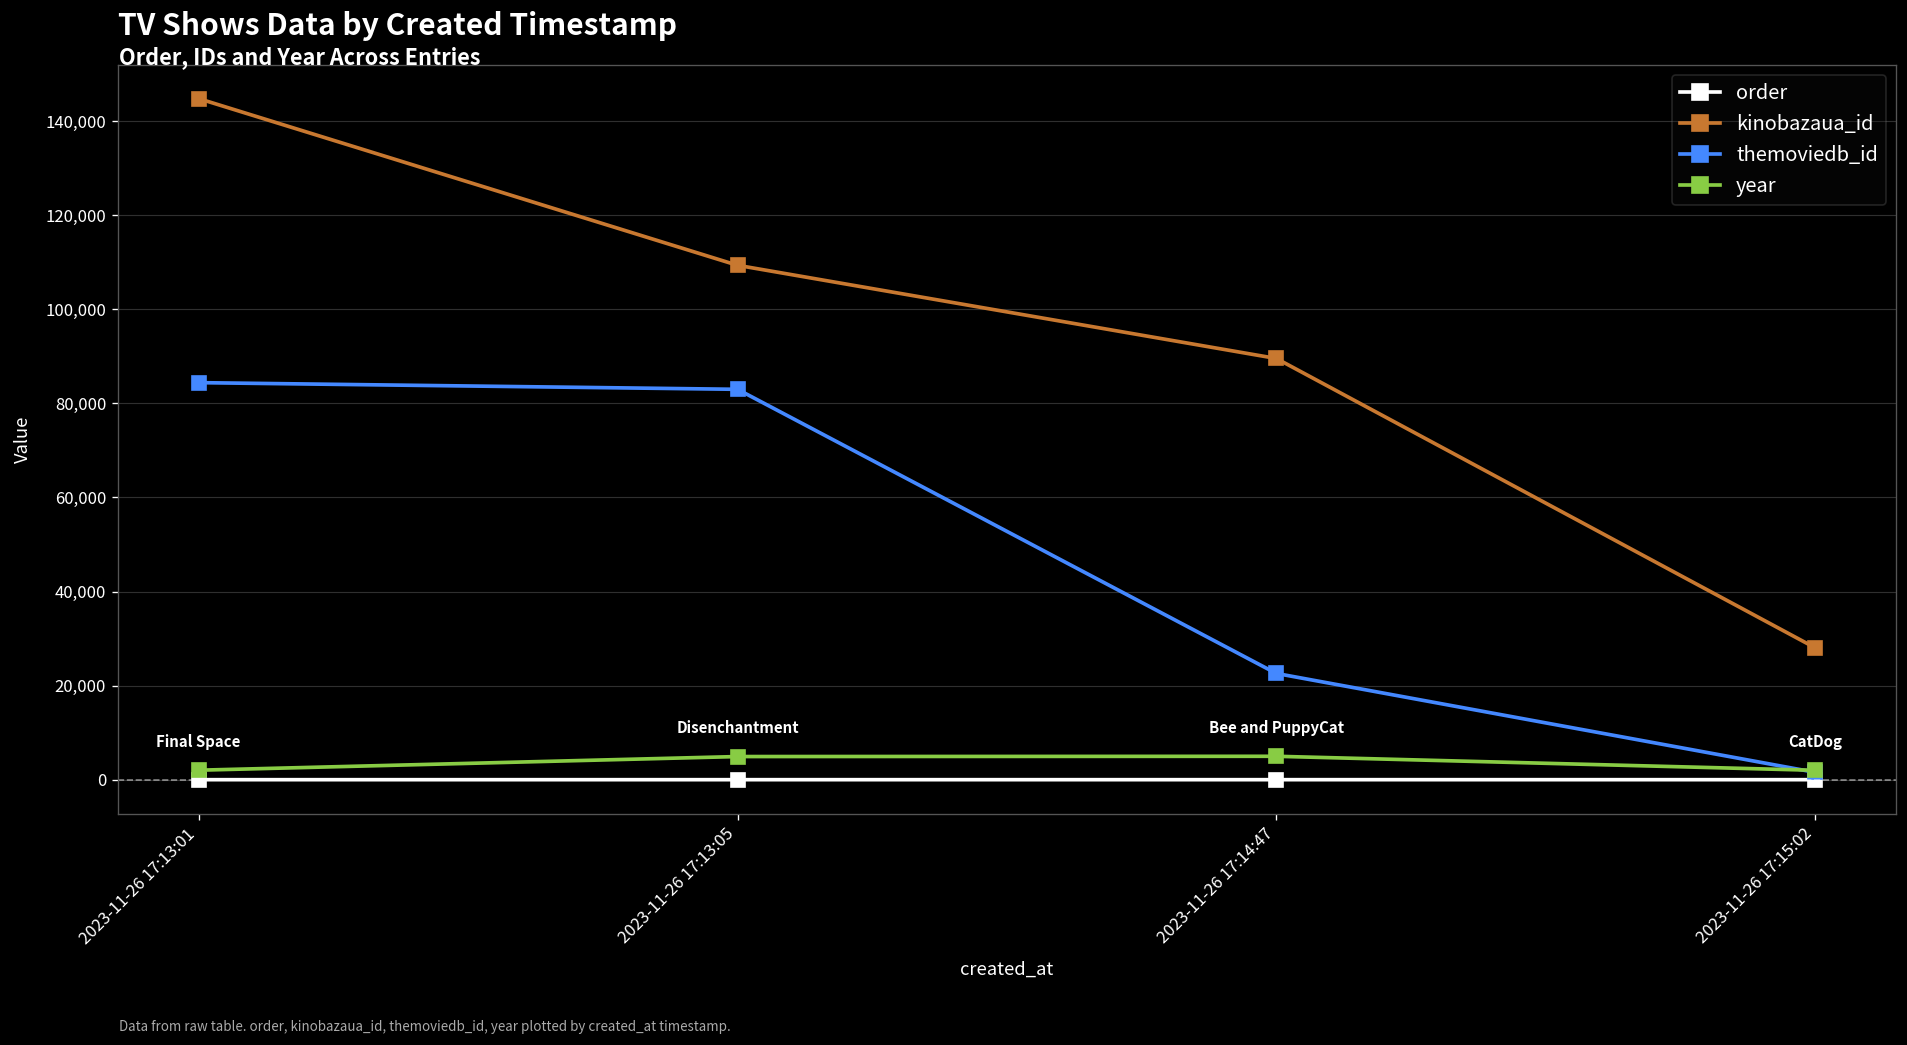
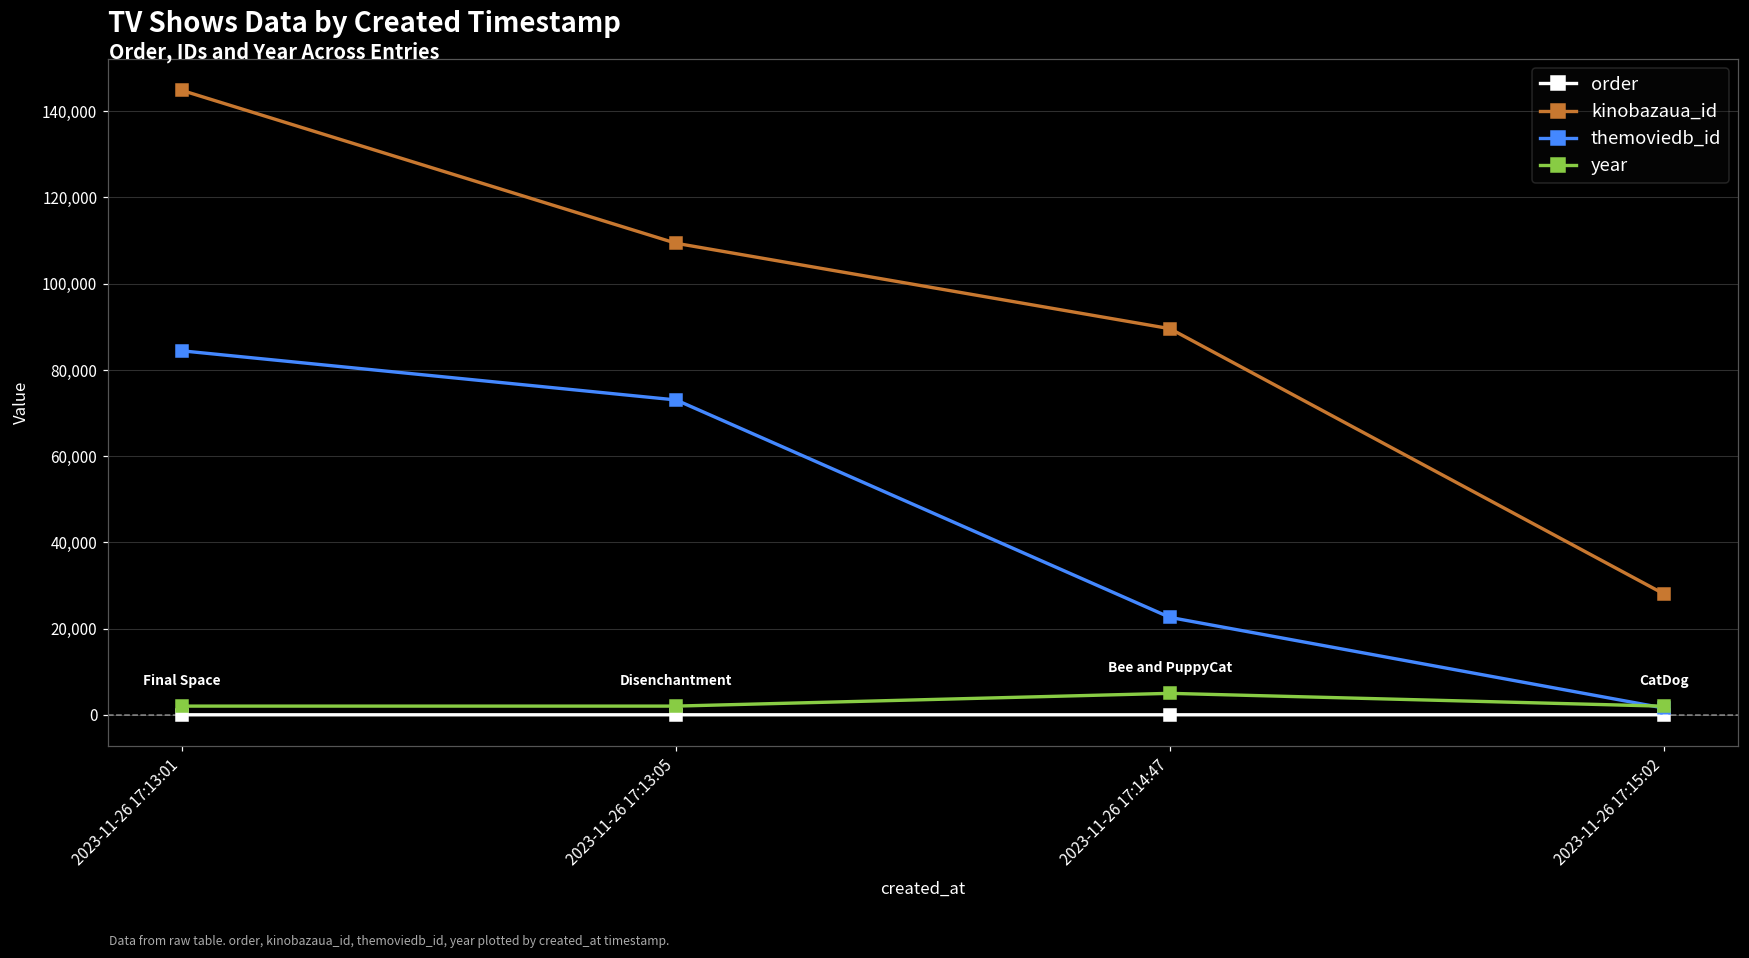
  {
    "order": {
      "2023-11-26 17:13:01": "0",
      "2023-11-26 17:13:05": "0",
      "2023-11-26 17:14:47": "0",
      "2023-11-26 17:15:02": "0"
    },
    "kinobazaua_id": {
      "2023-11-26 17:13:01": "145,000",
      "2023-11-26 17:13:05": "109,000",
      "2023-11-26 17:14:47": "90,000",
      "2023-11-26 17:15:02": "28,000"
    },
    "themoviedb_id": {
      "2023-11-26 17:13:01": "84,000",
-     "2023-11-26 17:13:05": "83,000",
+     "2023-11-26 17:13:05": "73,000",
      "2023-11-26 17:14:47": "23,000"
    },
    "year": {
      "2023-11-26 17:13:01": "2,000",
-     "2023-11-26 17:13:05": "5,000",
+     "2023-11-26 17:13:05": "2,000",
      "2023-11-26 17:14:47": "5,000"
    }
  }
